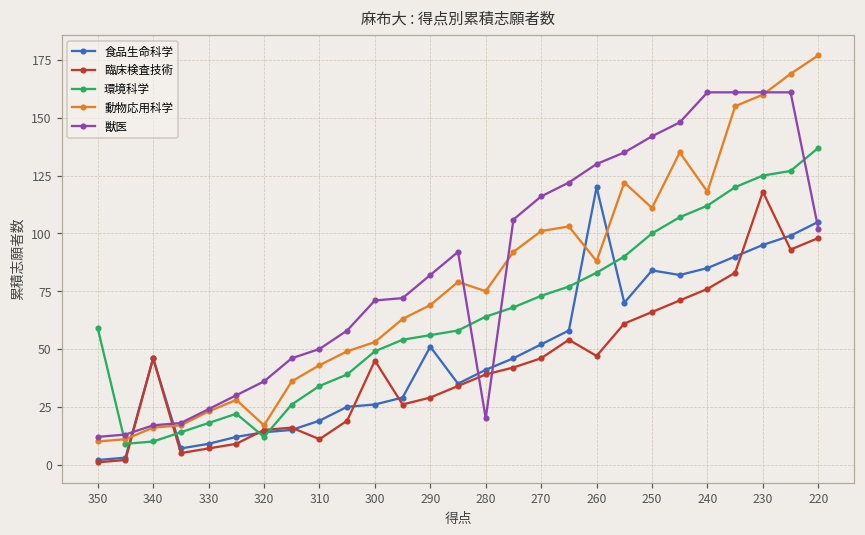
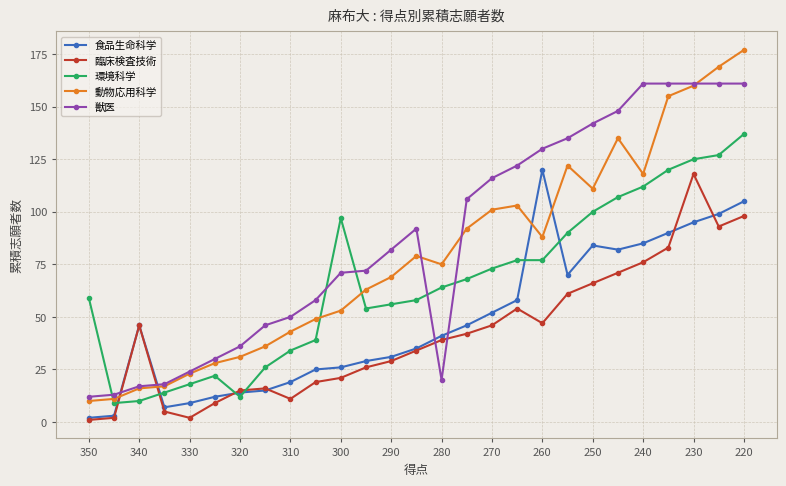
  {
    "食品生命科学": {
      "330": 9,
      "310": 19,
      "300": 26,
-     "290": 51,
+     "290": 31,
      "280": 41,
      "270": 52,
      "260": 120,
      "250": 84,
      "240": 85,
      "230": 95,
      "220": 105
    },
    "臨床検査技術": {
-     "330": 7,
+     "330": 2,
      "310": 11,
-     "300": 45,
+     "300": 21,
      "290": 29,
      "280": 39,
      "270": 46,
      "260": 47,
      "250": 66,
      "240": 76,
      "230": 118,
      "220": 98
    },
    "環境科学": {
      "350": 59,
      "340": 10,
      "330": 18,
      "320": 12,
      "310": 34,
-     "300": 49,
+     "300": 97,
      "290": 56,
      "280": 64,
      "270": 73,
-     "260": 83,
+     "260": 77,
      "250": 100,
      "240": 112,
      "230": 125,
      "220": 137
    },
    "動物応用科学": {
      "350": 10,
-     "320": 17,
+     "320": 31,
      "310": 43,
      "300": 53,
      "290": 69,
      "280": 75,
      "270": 101,
      "260": 88,
      "250": 111,
      "240": 118,
      "220": 177
    },
    "獣医": {
      "350": 12,
      "320": 36,
      "310": 50,
      "300": 71,
      "290": 82,
      "280": 20,
      "270": 116,
      "260": 130,
      "250": 142,
      "240": 161,
-     "220": 102
+     "220": 161
    }
  }
